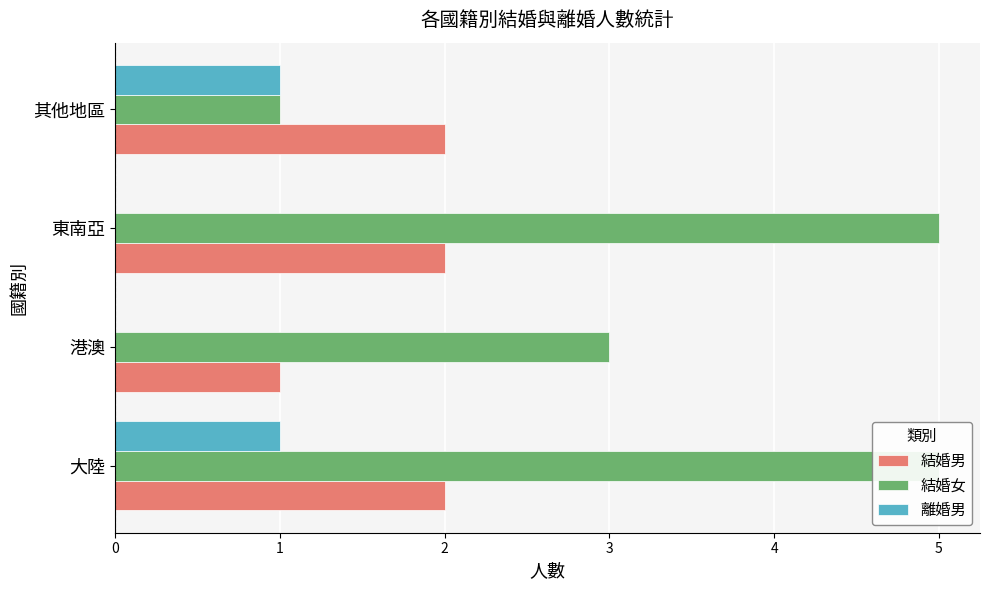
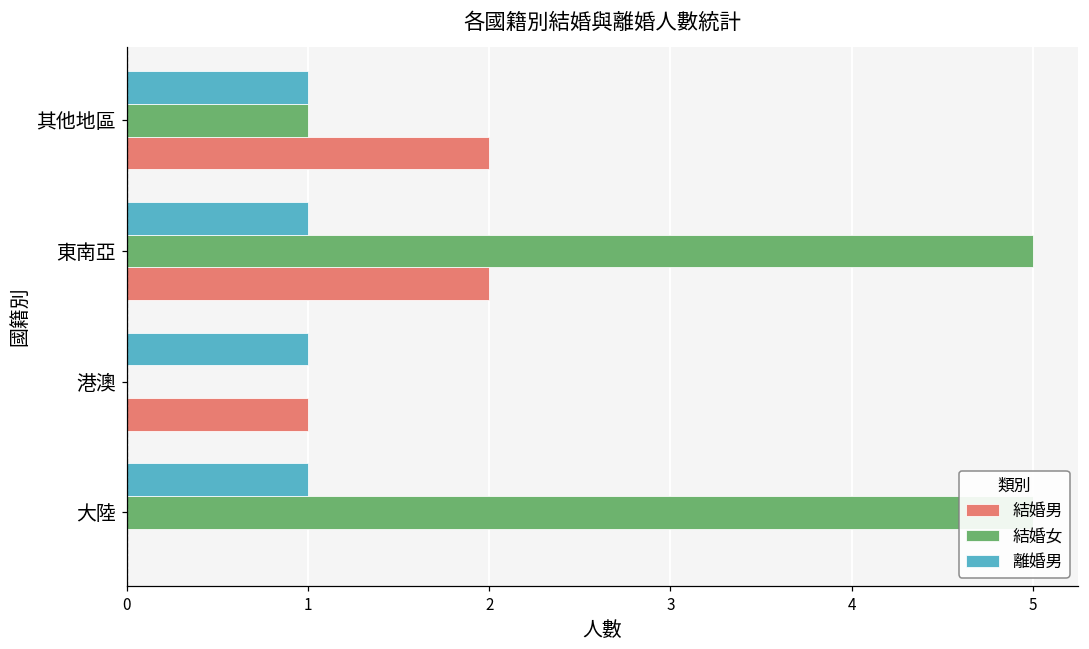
  {
    "結婚男": {
      "其他地區": 2,
      "東南亞": 2,
      "港澳": 1,
-     "大陸": 2
+     "大陸": 0
    },
    "結婚女": {
      "其他地區": 1,
      "東南亞": 5,
-     "港澳": 3
+     "港澳": 0
    },
    "離婚男": {
      "其他地區": 1,
-     "東南亞": 0,
-     "港澳": 0,
+     "東南亞": 1,
+     "港澳": 1,
      "大陸": 1
    }
  }
